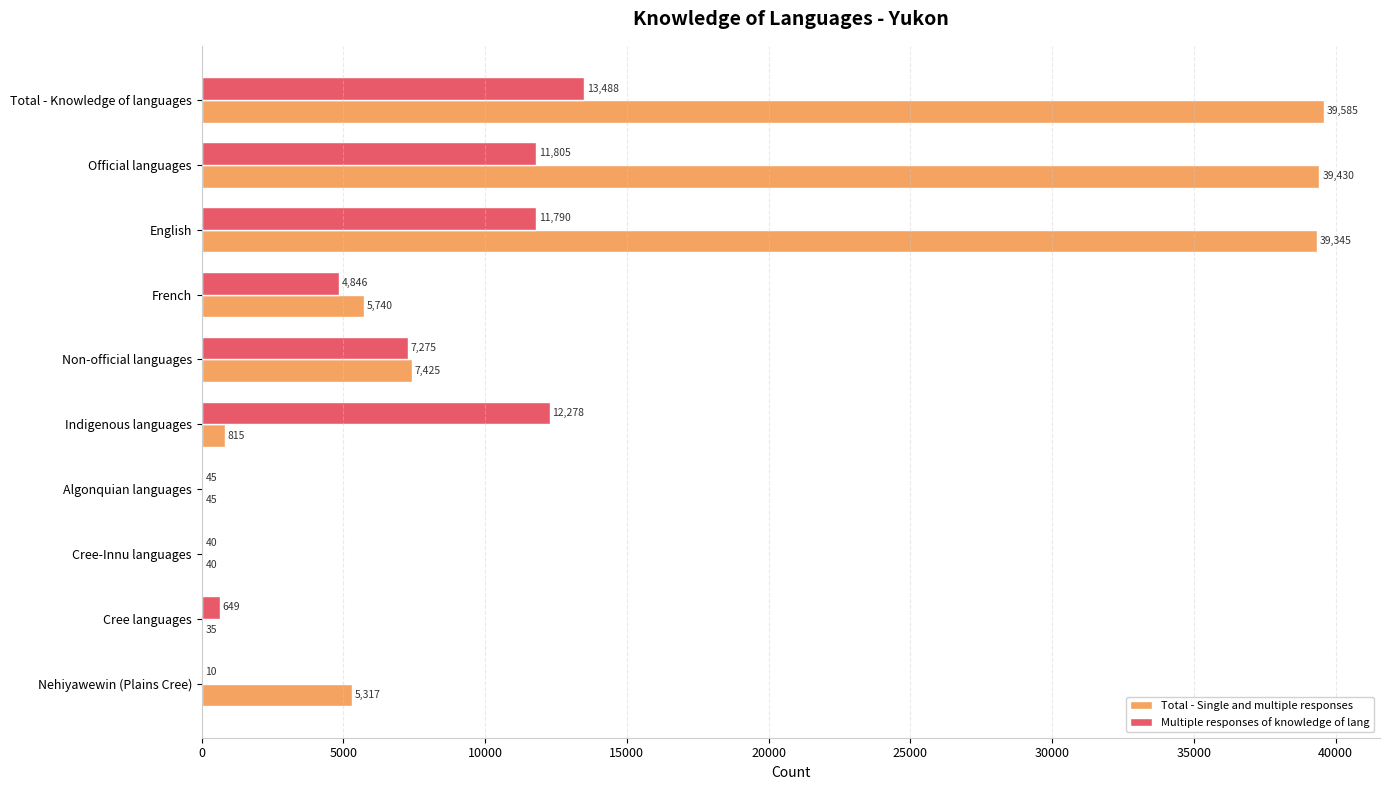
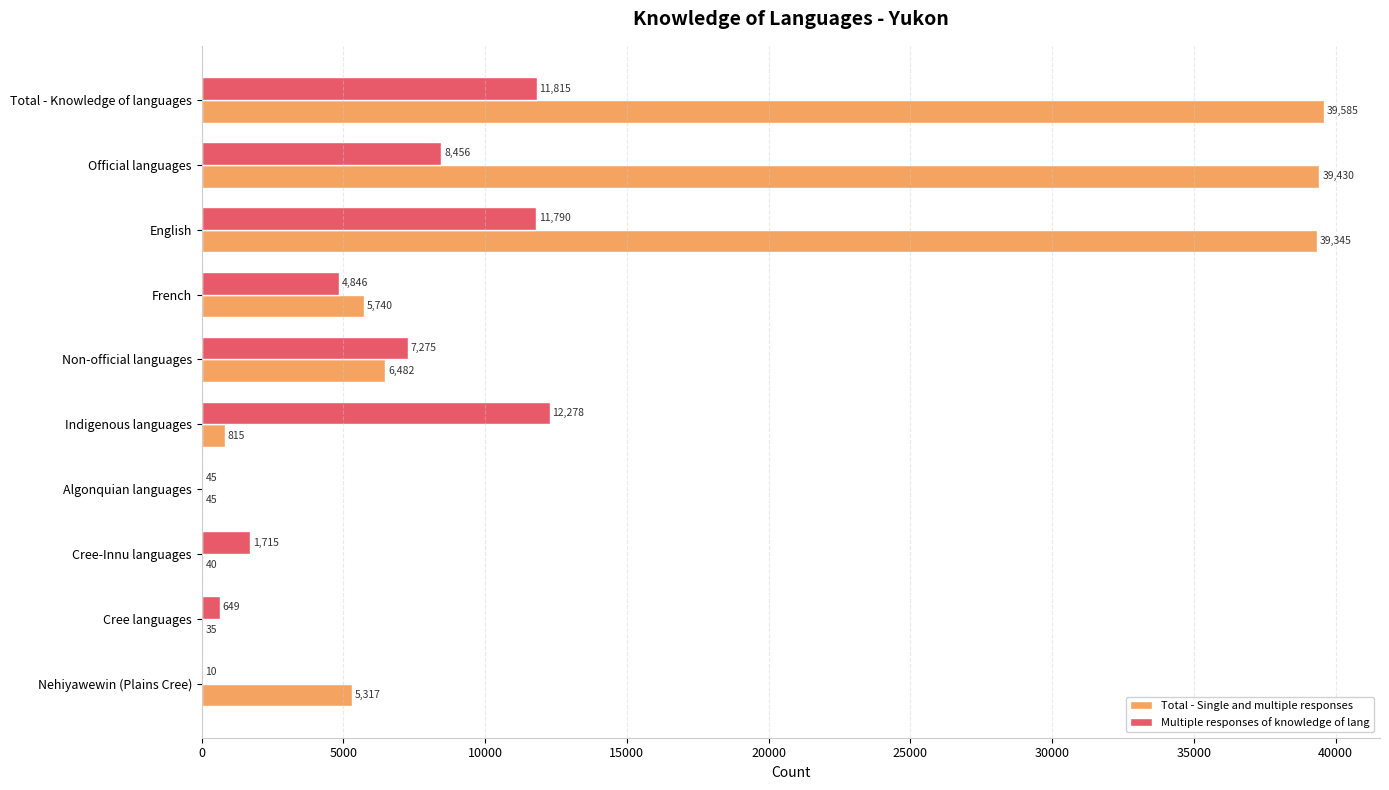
  {
    "Total - Single and multiple responses": {
      "Total - Knowledge of languages": "39,585",
      "Official languages": "39,430",
      "English": "39,345",
      "French": "5,740",
-     "Non-official languages": "7,425",
+     "Non-official languages": "6,482",
      "Indigenous languages": "815",
      "Algonquian languages": "45",
      "Cree-Innu languages": "40",
      "Cree languages": "35",
      "Nehiyawewin (Plains Cree)": "5,317"
    },
    "Multiple responses of knowledge of lang": {
-     "Total - Knowledge of languages": "13,488",
-     "Official languages": "11,805",
+     "Total - Knowledge of languages": "11,815",
+     "Official languages": "8,456",
      "English": "11,790",
      "French": "4,846",
      "Non-official languages": "7,275",
      "Indigenous languages": "12,278",
      "Algonquian languages": "45",
-     "Cree-Innu languages": "40",
+     "Cree-Innu languages": "1,715",
      "Cree languages": "649",
      "Nehiyawewin (Plains Cree)": "10"
    }
  }
